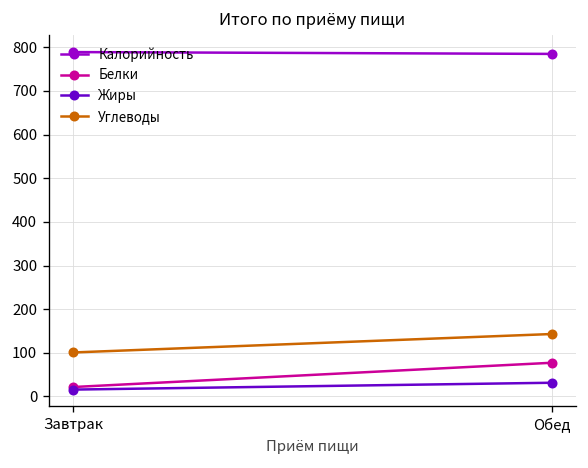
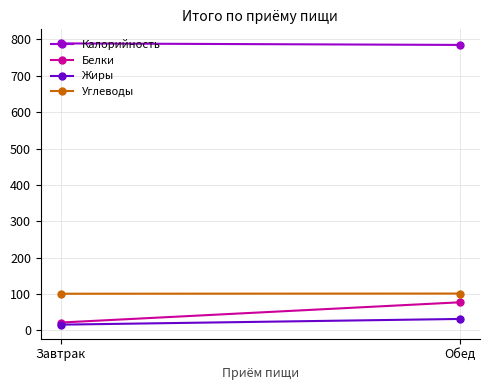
  {
    "Белки": {
      "Обед": 80
    },
    "Углеводы": {
      "Завтрак": 100,
-     "Обед": 140
+     "Обед": 100
    }
  }
